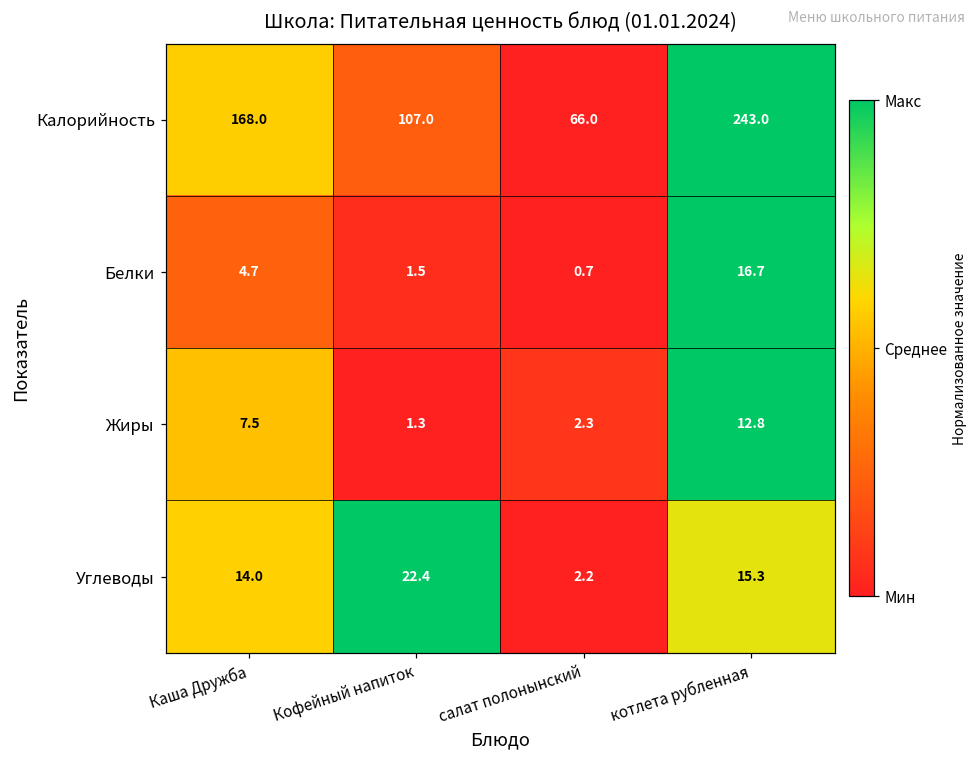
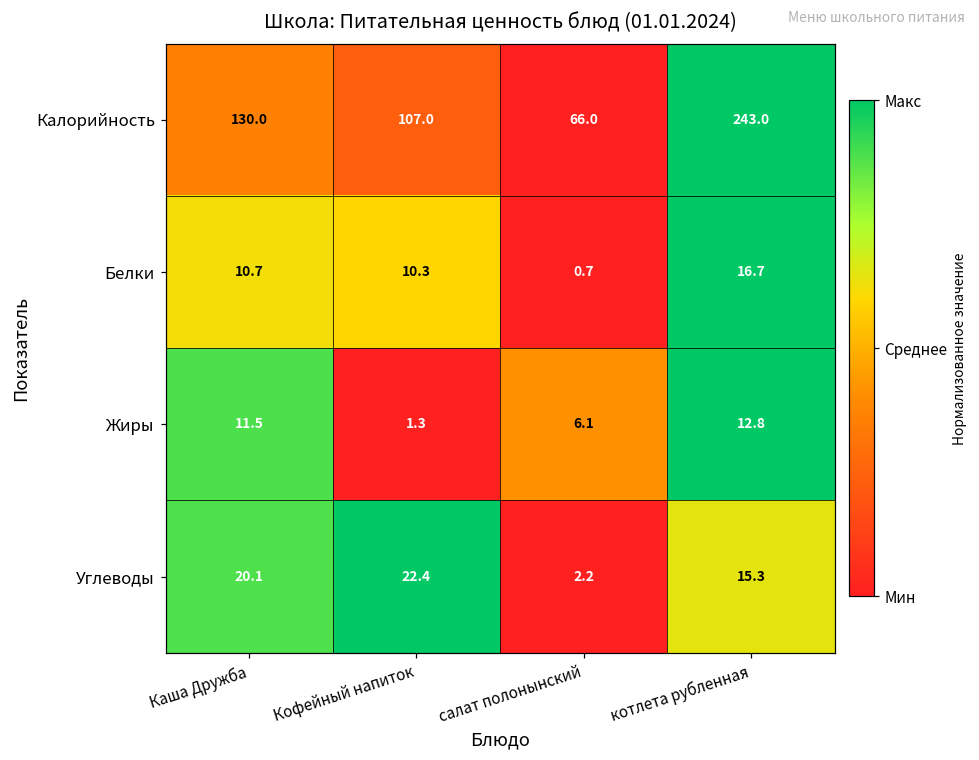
  {
    "Калорийность": {
-     "Каша Дружба": 168.0,
+     "Каша Дружба": 130.0,
      "Кофейный напиток": 107.0,
      "салат полонынский": 66.0,
      "котлета рубленная": 243.0
    },
    "Белки": {
-     "Каша Дружба": 4.7,
-     "Кофейный напиток": 1.5,
+     "Каша Дружба": 10.7,
+     "Кофейный напиток": 10.3,
      "салат полонынский": 0.7,
      "котлета рубленная": 16.7
    },
    "Жиры": {
-     "Каша Дружба": 7.5,
+     "Каша Дружба": 11.5,
      "Кофейный напиток": 1.3,
-     "салат полонынский": 2.3,
+     "салат полонынский": 6.1,
      "котлета рубленная": 12.8
    },
    "Углеводы": {
-     "Каша Дружба": 14.0,
+     "Каша Дружба": 20.1,
      "Кофейный напиток": 22.4,
      "салат полонынский": 2.2,
      "котлета рубленная": 15.3
    }
  }
